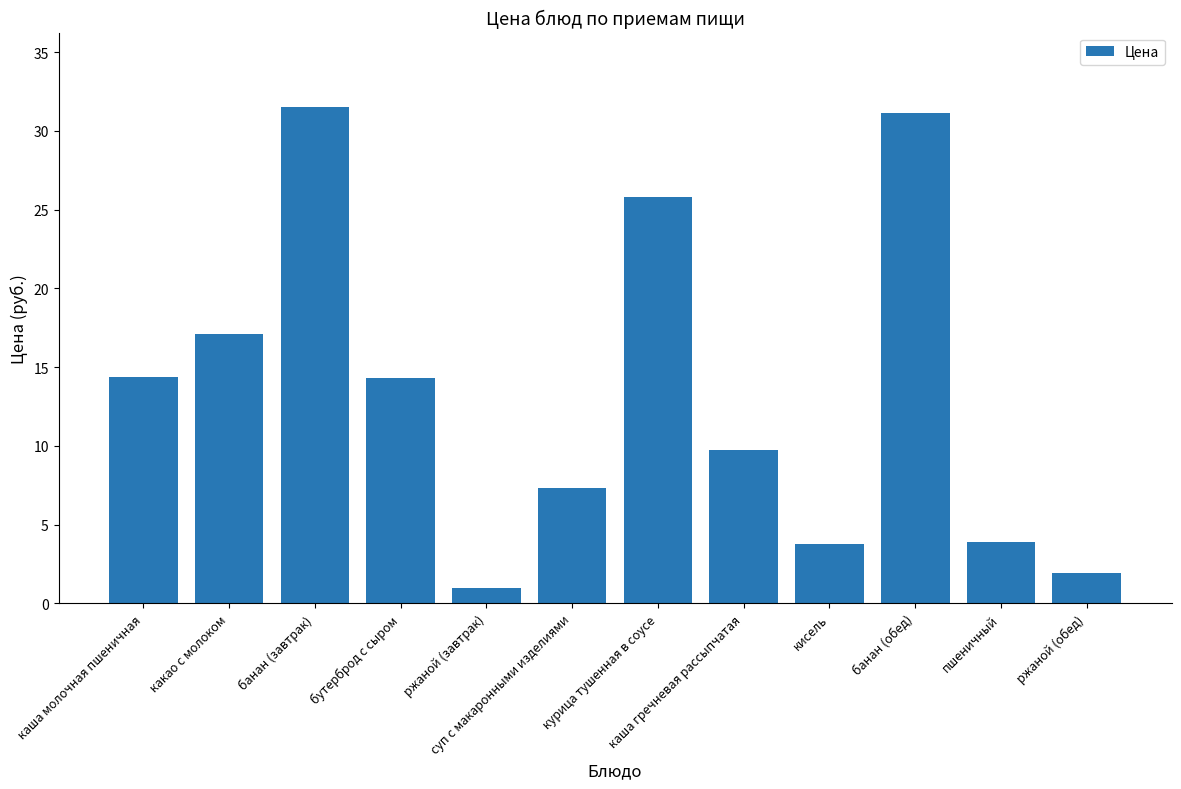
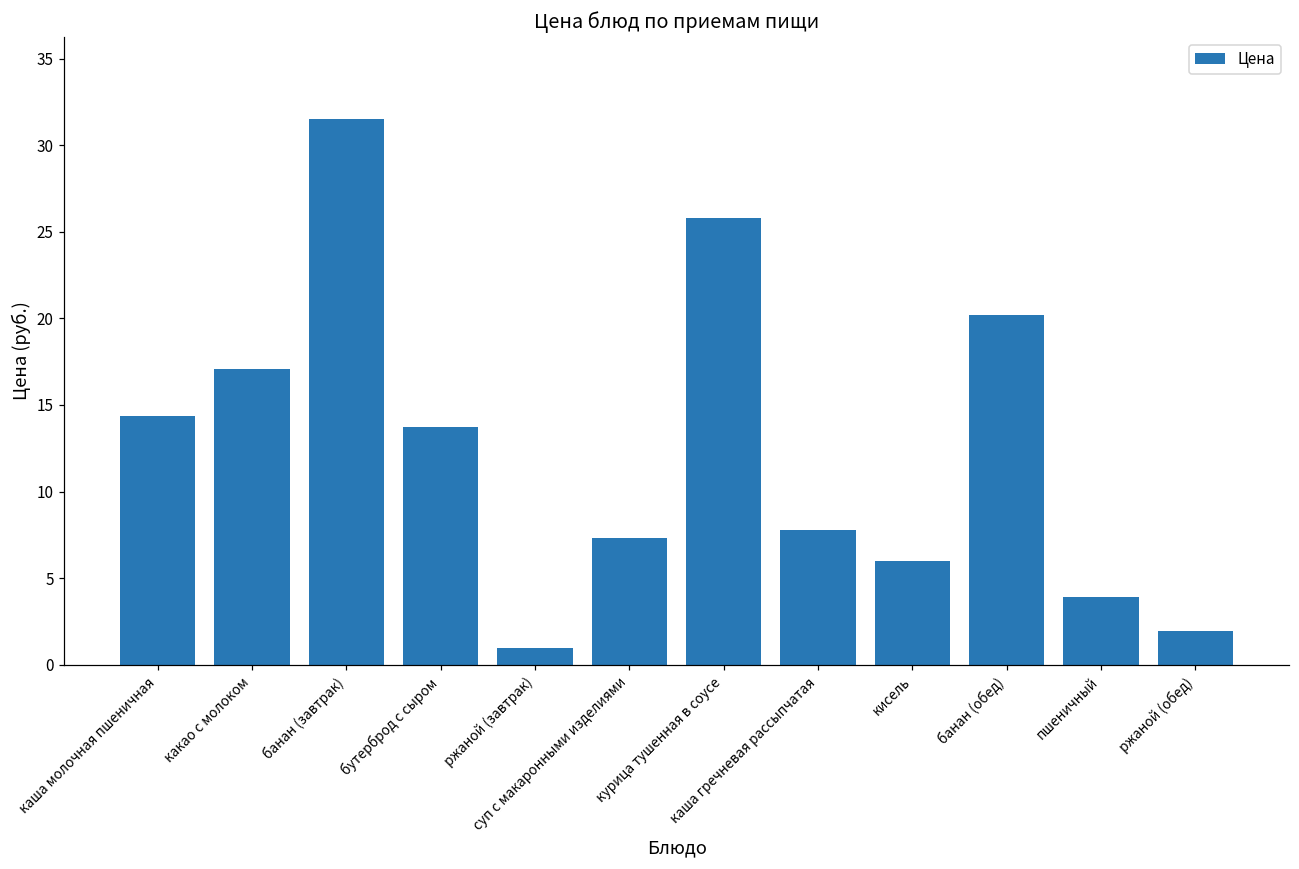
  {
    "каша молочная пшеничная": 14.4,
    "какао с молоком": 17.1,
    "банан (завтрак)": 31.5,
-   "бутерброд с сыром": 14.3,
+   "бутерброд с сыром": 13.7,
    "ржаной (завтрак)": 1.0,
    "суп с макаронными изделиями": 7.3,
    "курица тушенная в соусе": 25.8,
-   "каша гречневая рассыпчатая": 9.7,
-   "кисель": 3.8,
-   "банан (обед)": 31.2,
+   "каша гречневая рассыпчатая": 7.8,
+   "кисель": 6.0,
+   "банан (обед)": 20.2,
    "пшеничный": 3.9,
    "ржаной (обед)": 2.0
  }
